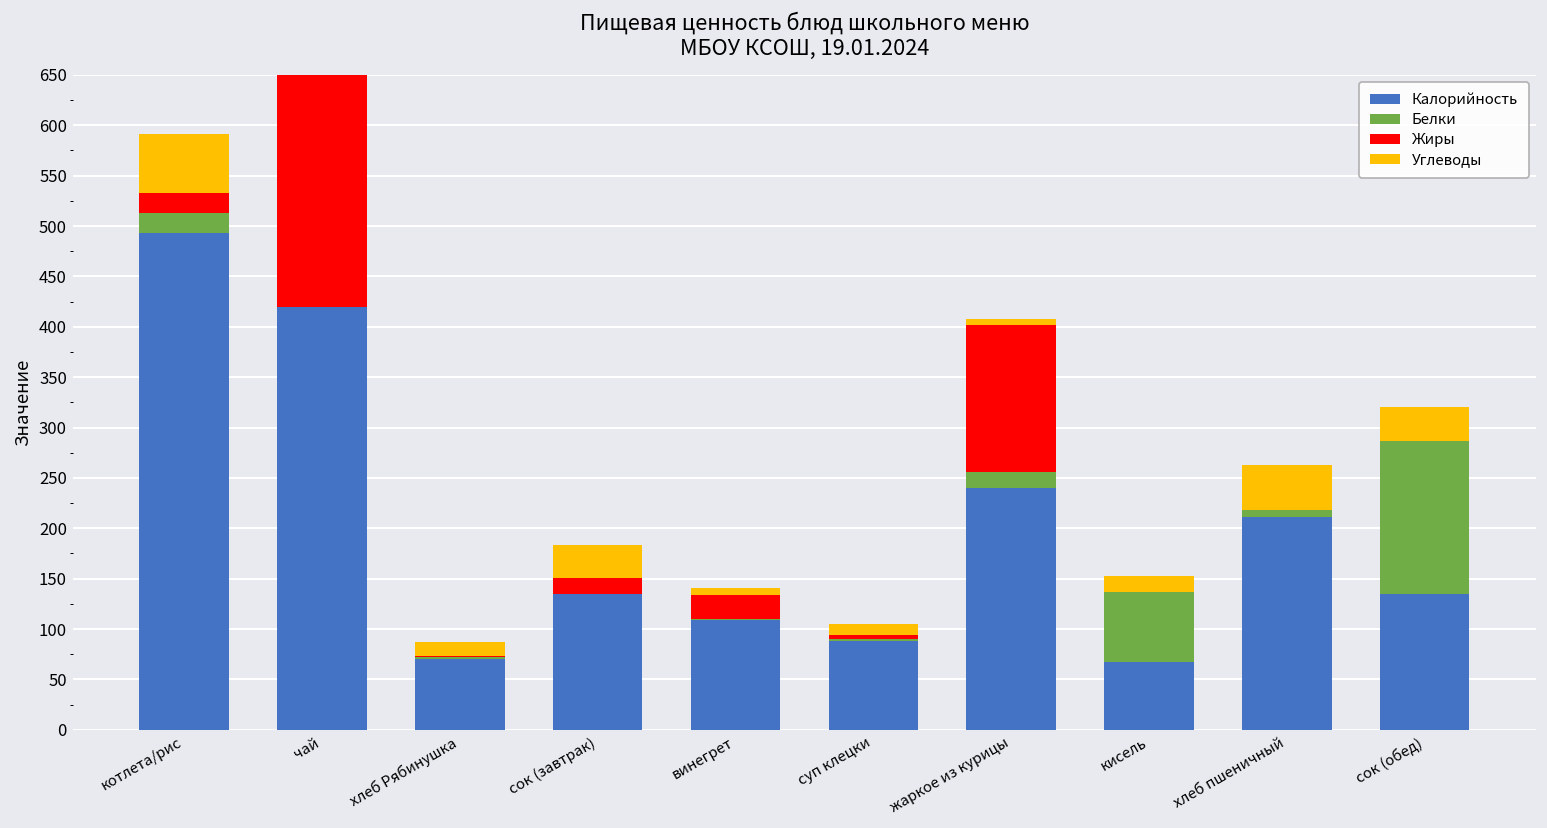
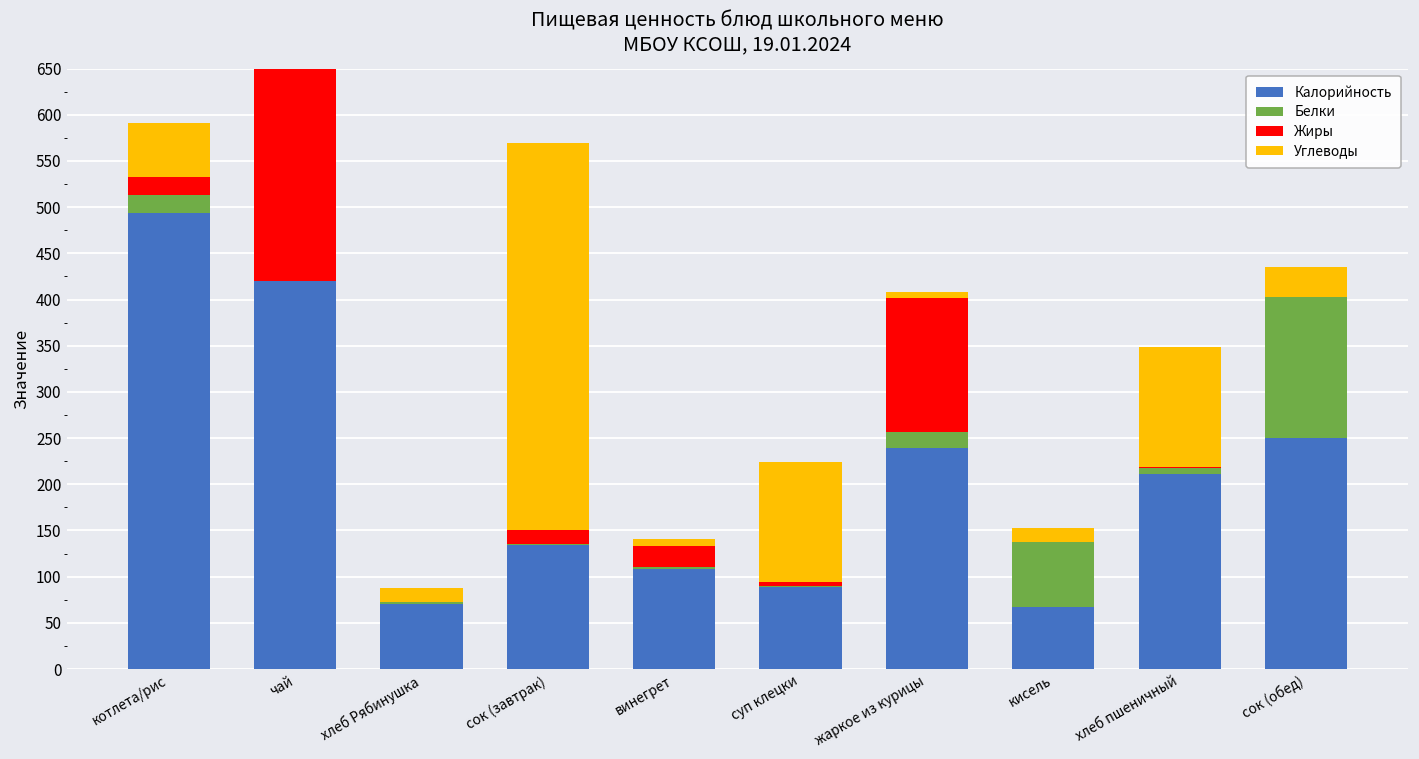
  {
    "Калорийность": {
      "котлета/рис": 490,
      "чай": 420,
      "хлеб Рябинушка": 70,
      "сок (завтрак)": 130,
      "винегрет": 110,
      "суп клецки": 90,
      "жаркое из курицы": 240,
      "кисель": 70,
      "хлеб пшеничный": 210,
-     "сок (обед)": 130
+     "сок (обед)": 250
    },
    "Белки": {
      "котлета/рис": 20,
      "жаркое из курицы": 20,
      "кисель": 70,
      "хлеб пшеничный": 10,
      "сок (обед)": 150
    },
    "Жиры": {
      "котлета/рис": 20,
      "сок (завтрак)": 20,
      "винегрет": 20,
      "суп клецки": 0,
      "жаркое из курицы": 150,
      "сок (обед)": 0
    },
    "Углеводы": {
      "котлета/рис": 60,
      "хлеб Рябинушка": 10,
-     "сок (завтрак)": 30,
+     "сок (завтрак)": 420,
      "винегрет": 10,
-     "суп клецки": 10,
+     "суп клецки": 130,
      "жаркое из курицы": 10,
      "кисель": 20,
-     "хлеб пшеничный": 40,
+     "хлеб пшеничный": 130,
      "сок (обед)": 30
    }
  }
